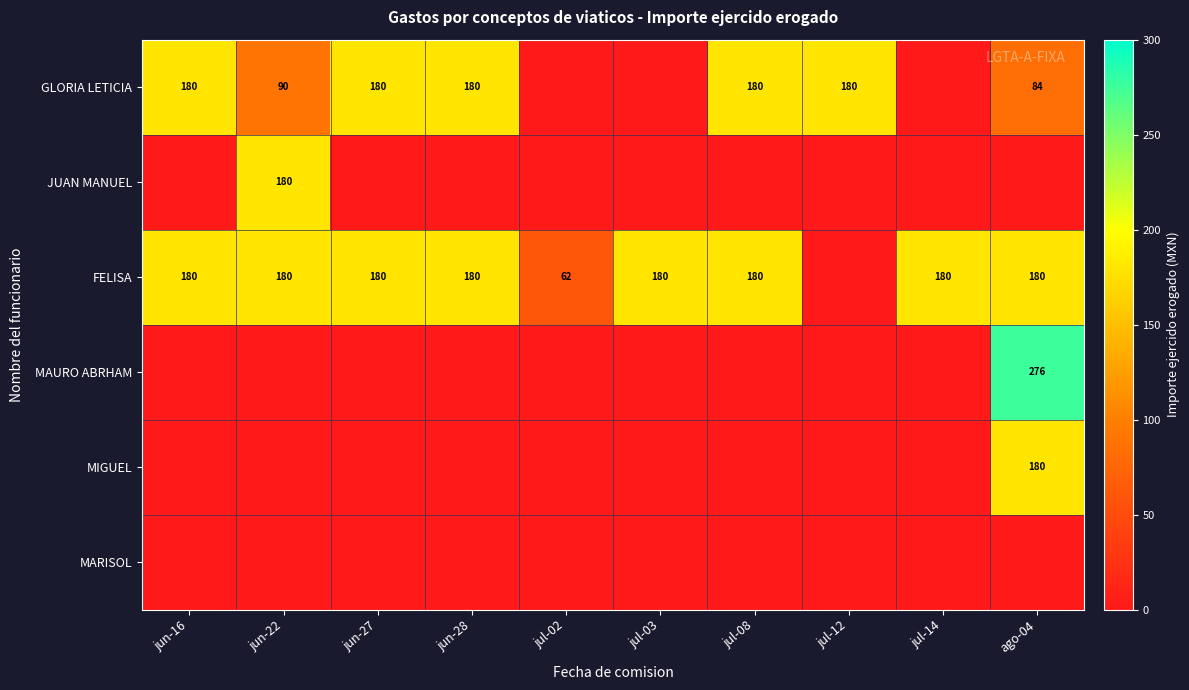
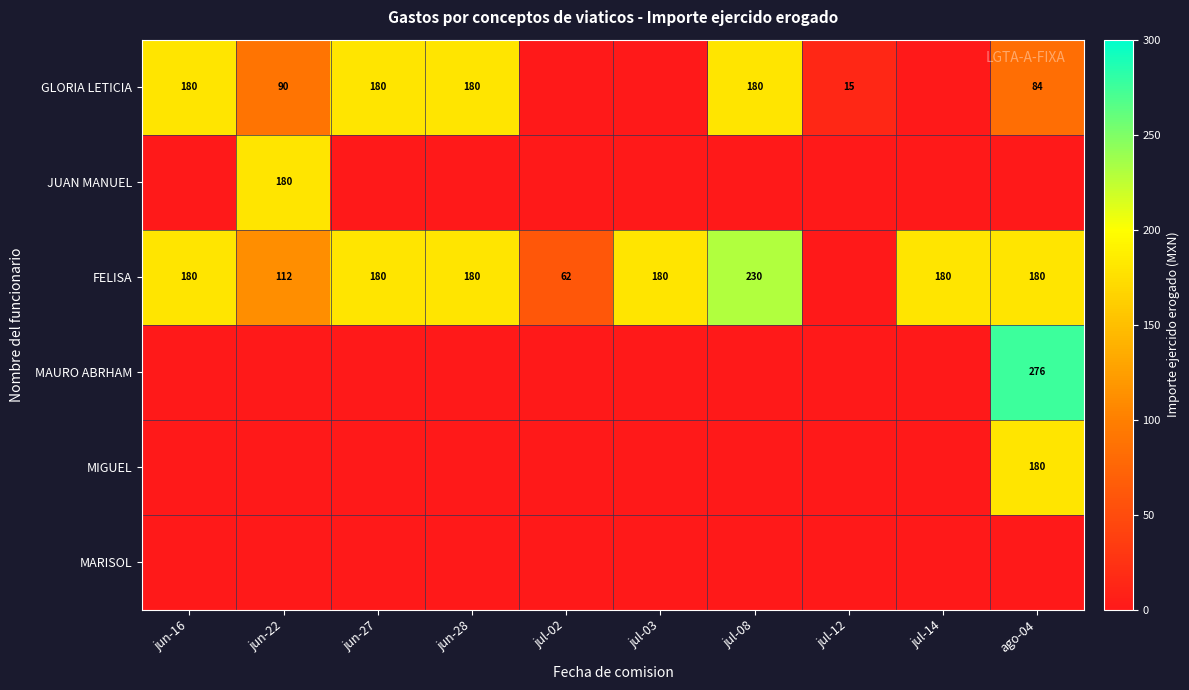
  {
    "GLORIA LETICIA": {
      "jun-16": 180,
      "jun-22": 90,
      "jun-27": 180,
      "jun-28": 180,
      "jul-08": 180,
-     "jul-12": 180
+     "jul-12": 15
    },
    "JUAN MANUEL": {
      "jun-22": 180
    },
    "FELISA": {
      "jun-16": 180,
-     "jun-22": 180,
+     "jun-22": 112,
      "jun-27": 180,
      "jun-28": 180,
      "jul-02": 62,
      "jul-03": 180,
-     "jul-08": 180,
+     "jul-08": 230,
      "jul-14": 180,
      "ago-04": 180
    },
    "MAURO ABRHAM": {
      "ago-04": 276
    },
    "MIGUEL": {
      "ago-04": 180
    }
  }
